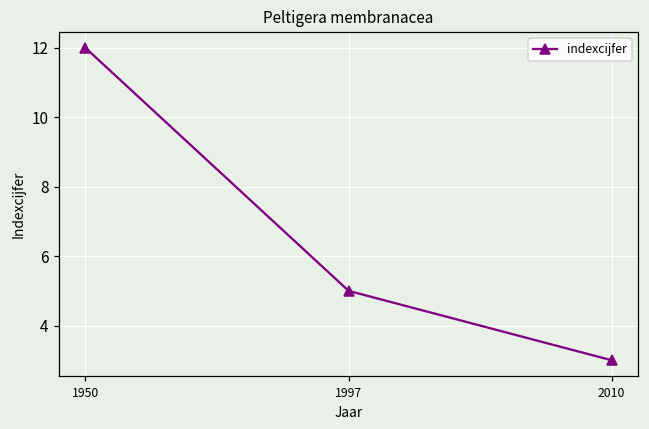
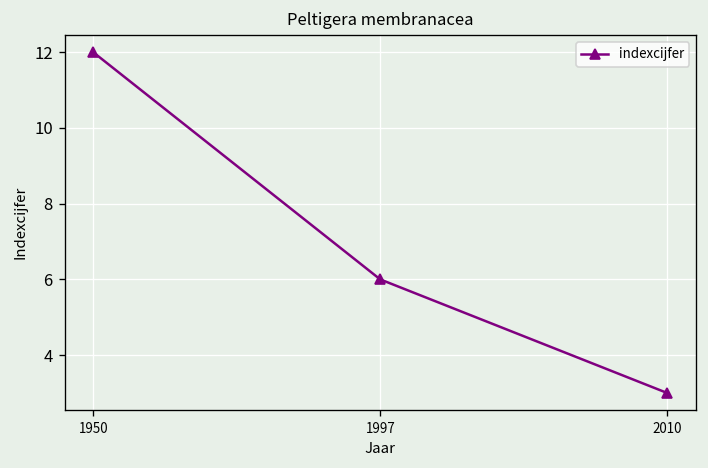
  {
    "1950": 12,
-   "1997": 5,
+   "1997": 6,
    "2010": 3
  }
